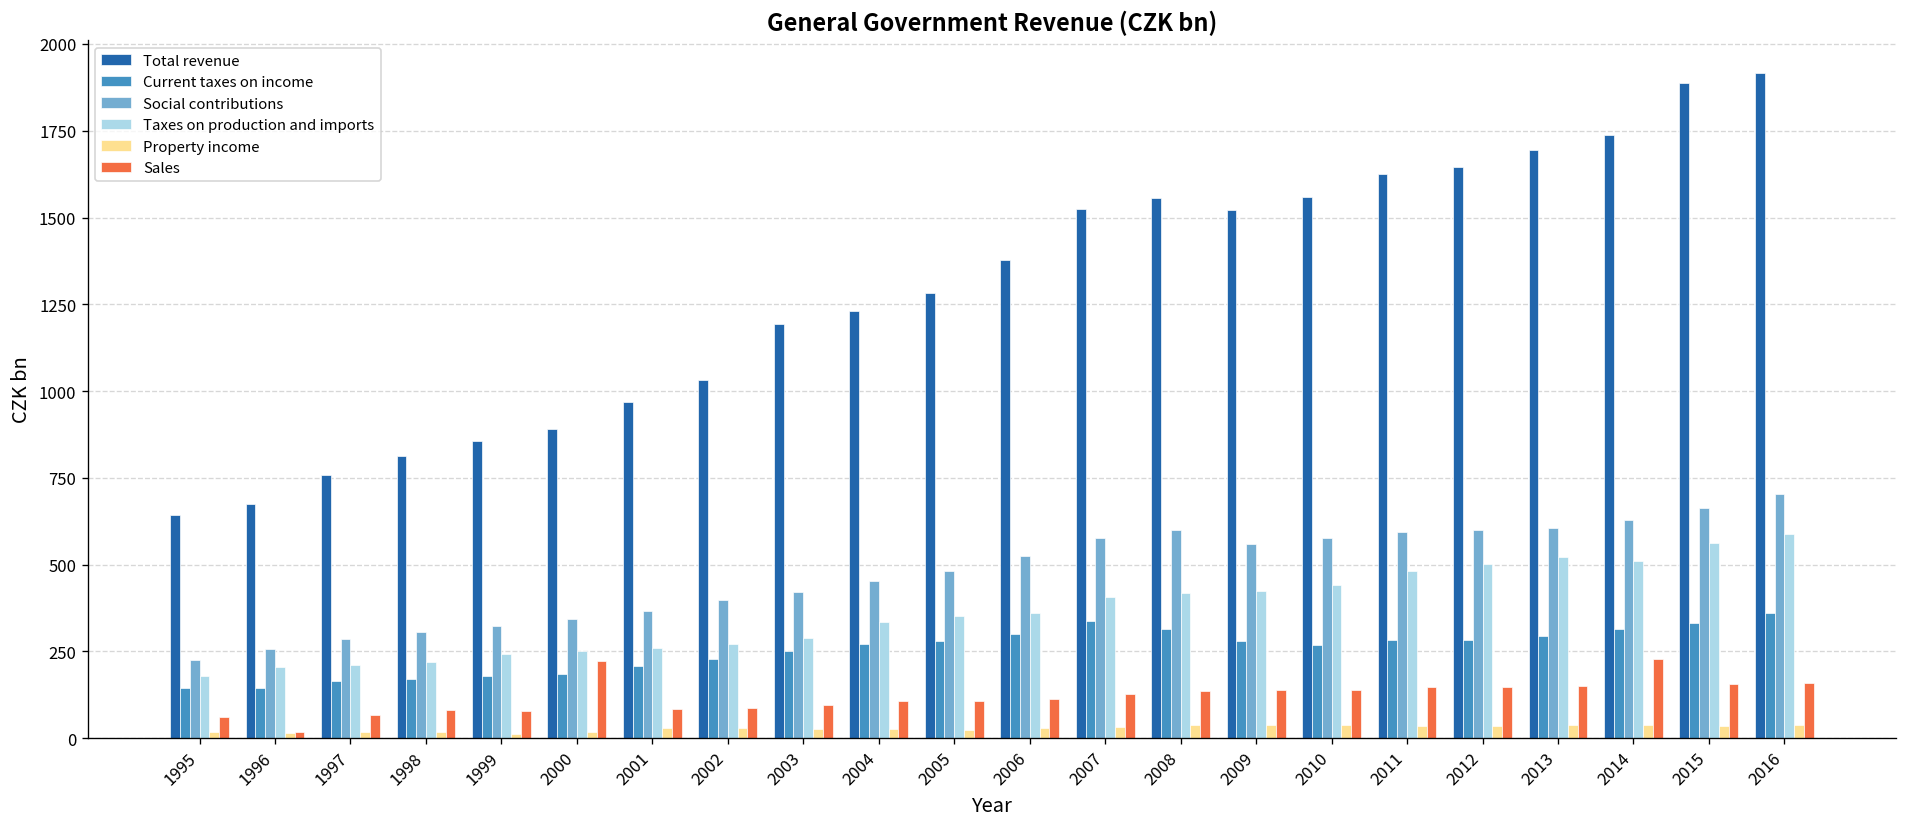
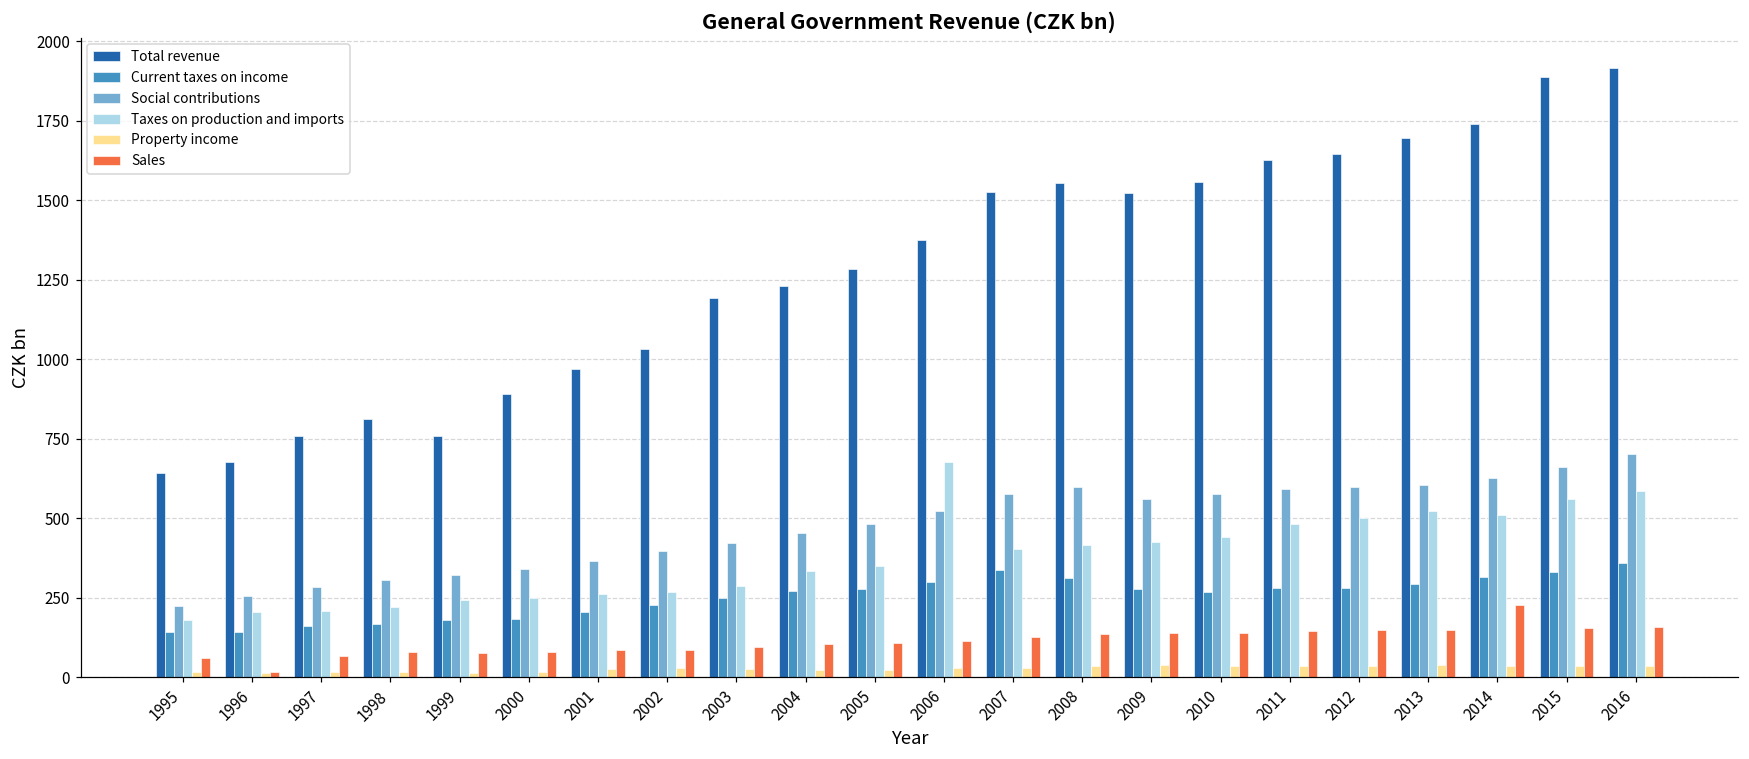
  {
    "Total revenue": {
      "1995": 640,
      "1996": 680,
      "1997": 760,
      "1998": 810,
-     "1999": 860,
+     "1999": 760,
      "2000": 890,
      "2001": 970,
      "2002": 1030,
      "2003": 1190,
      "2004": 1230,
      "2005": 1280,
      "2006": 1380,
      "2007": 1530,
      "2008": 1560,
      "2009": 1520,
      "2010": 1560,
      "2011": 1630,
      "2012": 1650,
      "2013": 1690,
      "2014": 1740,
      "2015": 1890,
      "2016": 1920
    },
    "Taxes on production and imports": {
      "1995": 180,
      "1996": 200,
      "1997": 210,
      "1998": 220,
      "1999": 240,
      "2000": 250,
      "2001": 260,
      "2002": 270,
      "2003": 290,
      "2004": 330,
      "2005": 350,
-     "2006": 360,
+     "2006": 680,
      "2007": 410,
      "2008": 420,
      "2009": 420,
      "2010": 440,
      "2011": 480,
      "2012": 500,
      "2013": 520,
      "2014": 510,
      "2015": 560,
      "2016": 590
    },
    "Property income": {
      "1995": 20,
      "1996": 20,
      "1997": 20,
      "1998": 20,
      "1999": 10,
      "2000": 20,
      "2001": 30,
      "2002": 30,
      "2003": 30,
      "2004": 20,
      "2005": 20,
      "2006": 30,
      "2007": 30,
      "2008": 40,
      "2009": 40,
      "2010": 40,
      "2011": 30,
      "2012": 40,
      "2013": 40,
      "2014": 40,
      "2015": 40,
      "2016": 40
    },
    "Sales": {
      "1995": 60,
      "1996": 20,
      "1997": 70,
      "1998": 80,
      "1999": 80,
-     "2000": 220,
+     "2000": 80,
      "2001": 80,
      "2002": 90,
      "2003": 100,
      "2004": 110,
      "2005": 110,
      "2006": 110,
      "2007": 130,
      "2008": 140,
      "2009": 140,
      "2010": 140,
      "2011": 150,
      "2012": 150,
      "2013": 150,
      "2014": 230,
      "2015": 160,
      "2016": 160
    }
  }
